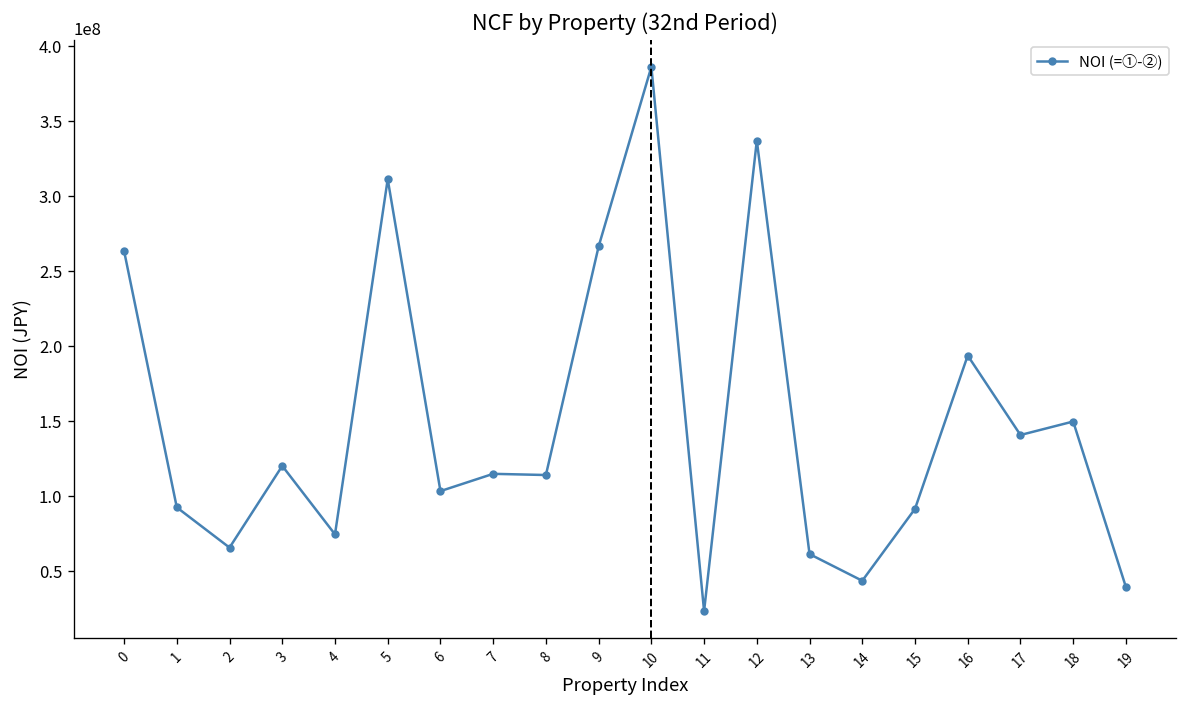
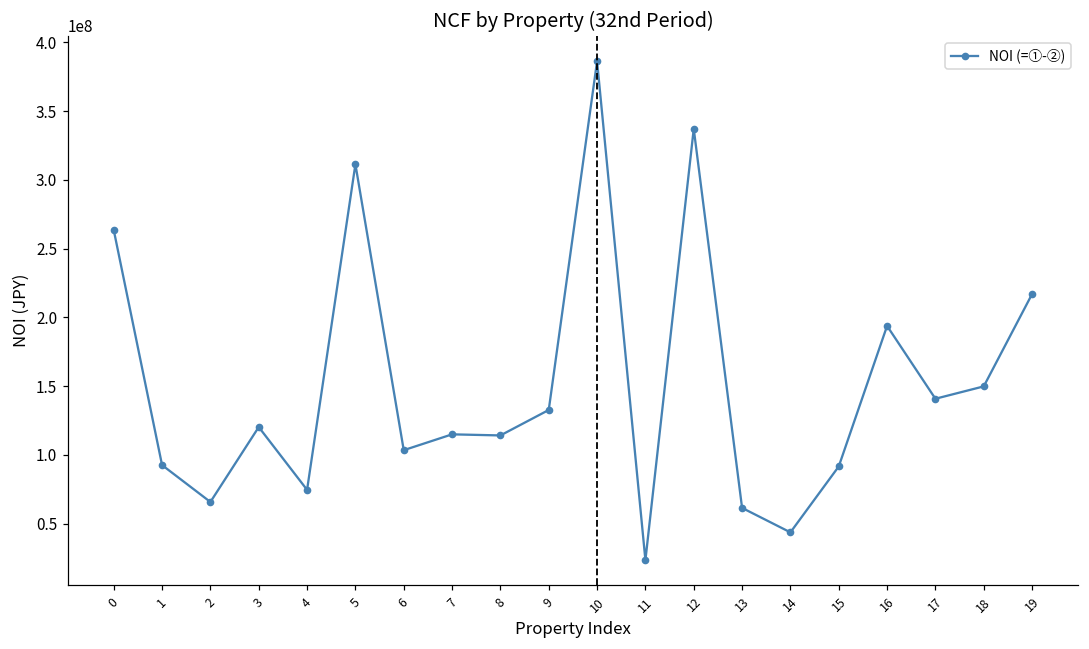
  {
    "0": 264000000,
    "1": 93000000,
    "2": 66000000,
    "3": 120000000,
    "4": 75000000,
    "5": 311000000,
    "6": 103000000,
    "7": 115000000,
    "8": 114000000,
-   "9": 267000000,
+   "9": 133000000,
    "10": 386000000,
    "11": 24000000,
    "12": 337000000,
    "13": 61000000,
    "14": 44000000,
    "15": 92000000,
    "16": 194000000,
    "17": 141000000,
    "18": 150000000,
-   "19": 40000000
+   "19": 217000000
  }
